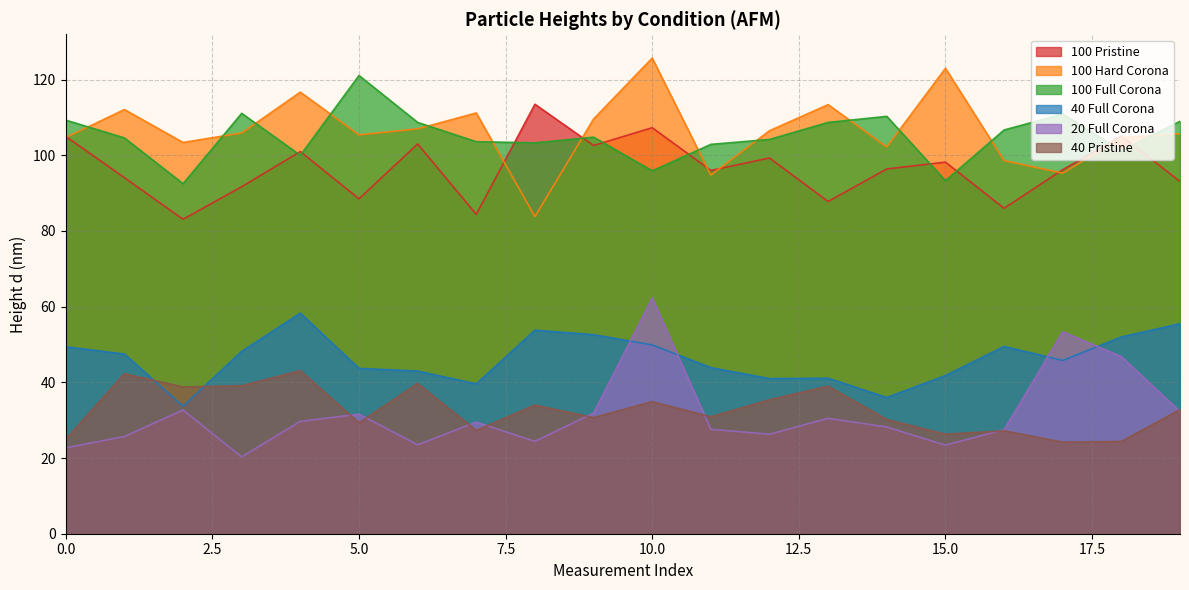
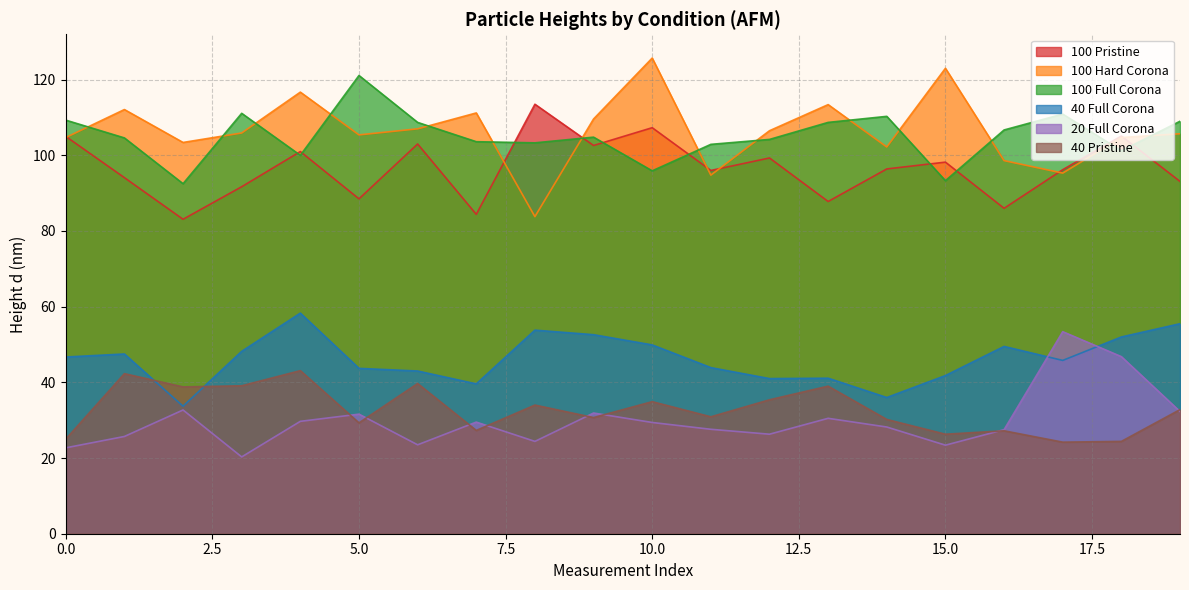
  {
    "100 Pristine": {
      "5.0": 89,
      "10.0": 107,
      "15.0": 98
    },
    "100 Hard Corona": {
      "5.0": 105,
      "10.0": 126,
      "15.0": 123
    },
    "100 Full Corona": {
      "0.0": 109,
      "5.0": 121,
      "10.0": 96,
      "15.0": 93
    },
    "40 Full Corona": {
-     "0.0": 49,
+     "0.0": 47,
      "5.0": 44,
      "10.0": 50,
      "15.0": 42
    },
    "20 Full Corona": {
      "0.0": 23,
      "5.0": 32,
-     "10.0": 62,
+     "10.0": 29,
      "15.0": 23
    },
    "40 Pristine": {
      "0.0": 25,
      "5.0": 29,
      "10.0": 35,
      "15.0": 26
    }
  }
